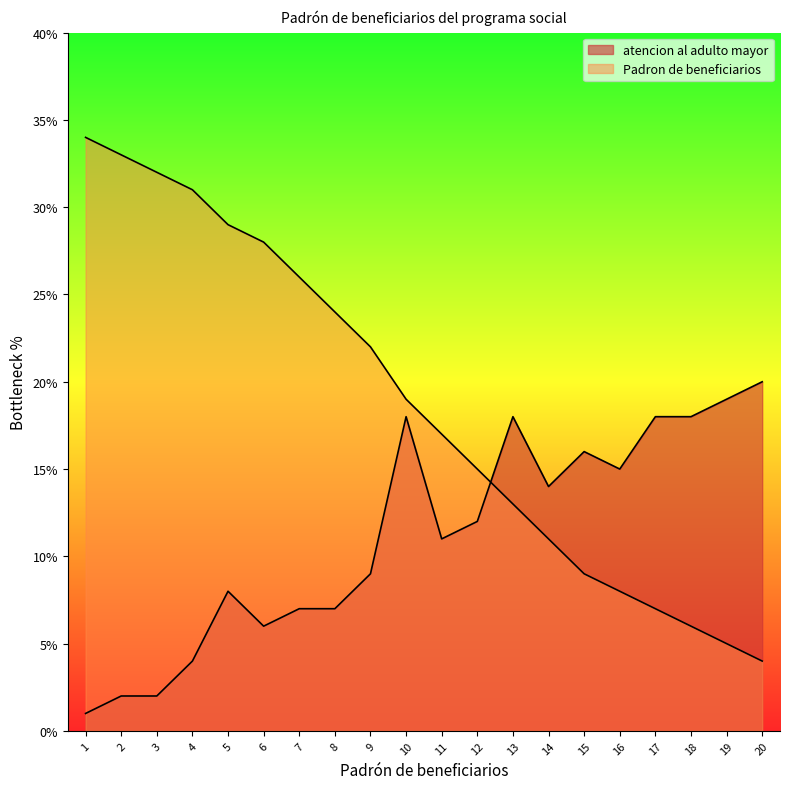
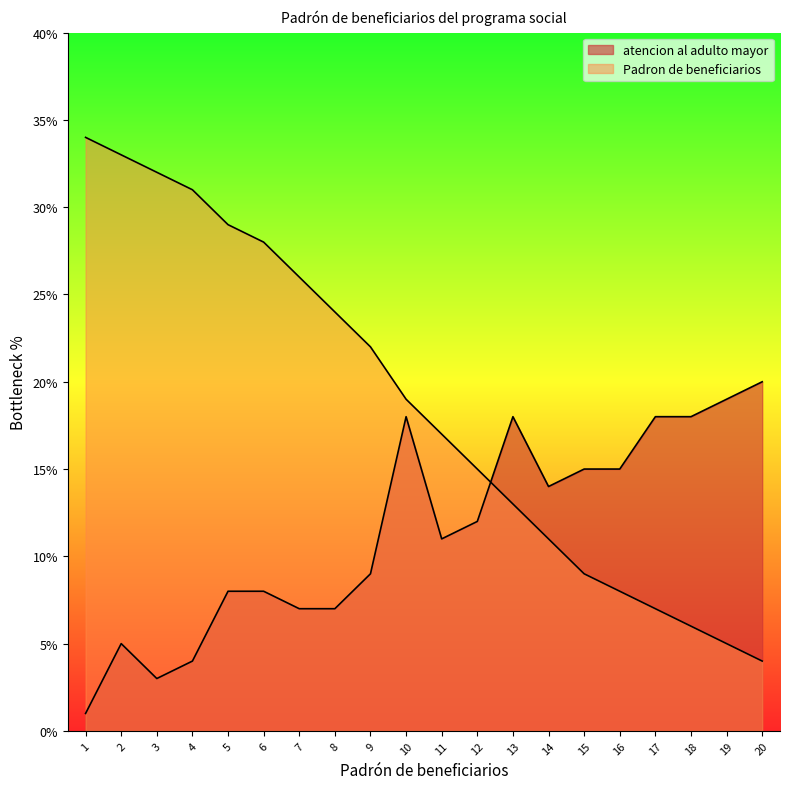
  {
    "atencion al adulto mayor": {
      "1": "1%",
-     "2": "2%",
-     "3": "2%",
+     "2": "5%",
+     "3": "3%",
      "4": "4%",
      "5": "8%",
-     "6": "6%",
+     "6": "8%",
      "7": "7%",
      "8": "7%",
      "9": "9%",
      "10": "18%",
      "11": "11%",
      "12": "12%",
      "13": "18%",
      "14": "14%",
-     "15": "16%",
+     "15": "15%",
      "16": "15%",
      "17": "18%",
      "18": "18%",
      "19": "19%",
      "20": "20%"
    },
    "Padron de beneficiarios": {
      "1": "34%",
      "2": "33%",
      "3": "32%",
      "4": "31%",
      "5": "29%",
      "6": "28%",
      "7": "26%",
      "8": "24%",
      "9": "22%",
      "10": "19%",
      "11": "17%",
      "12": "15%",
      "13": "13%",
      "14": "11%",
      "15": "9%",
      "16": "8%",
      "17": "7%",
      "18": "6%",
      "19": "5%",
      "20": "4%"
    }
  }
